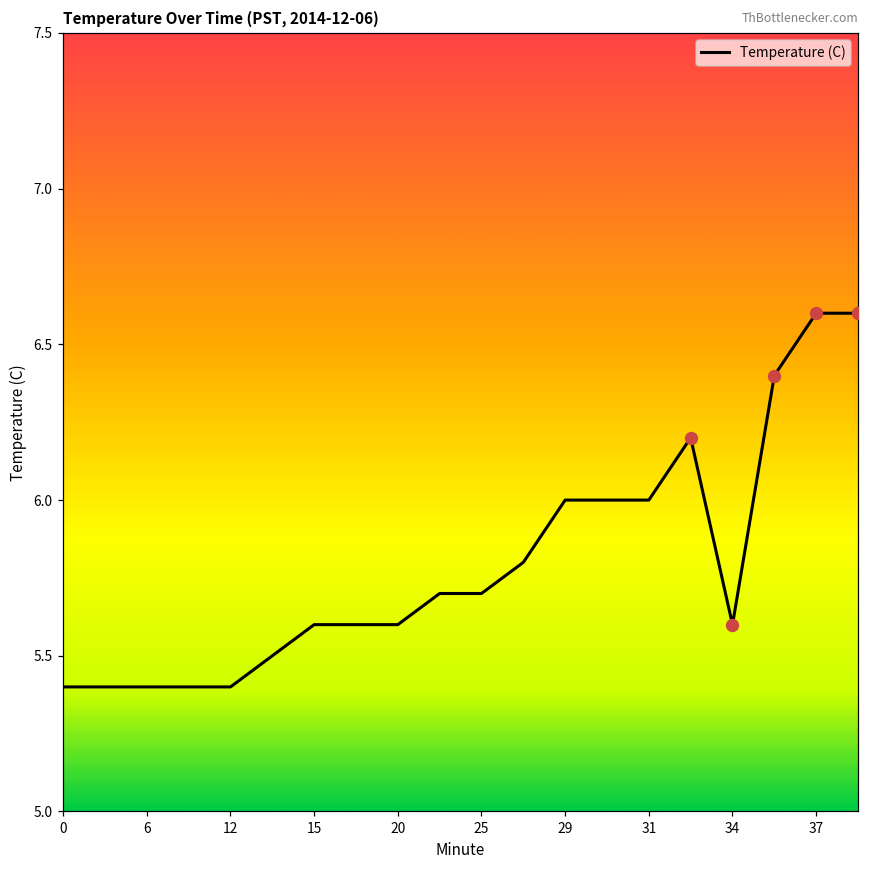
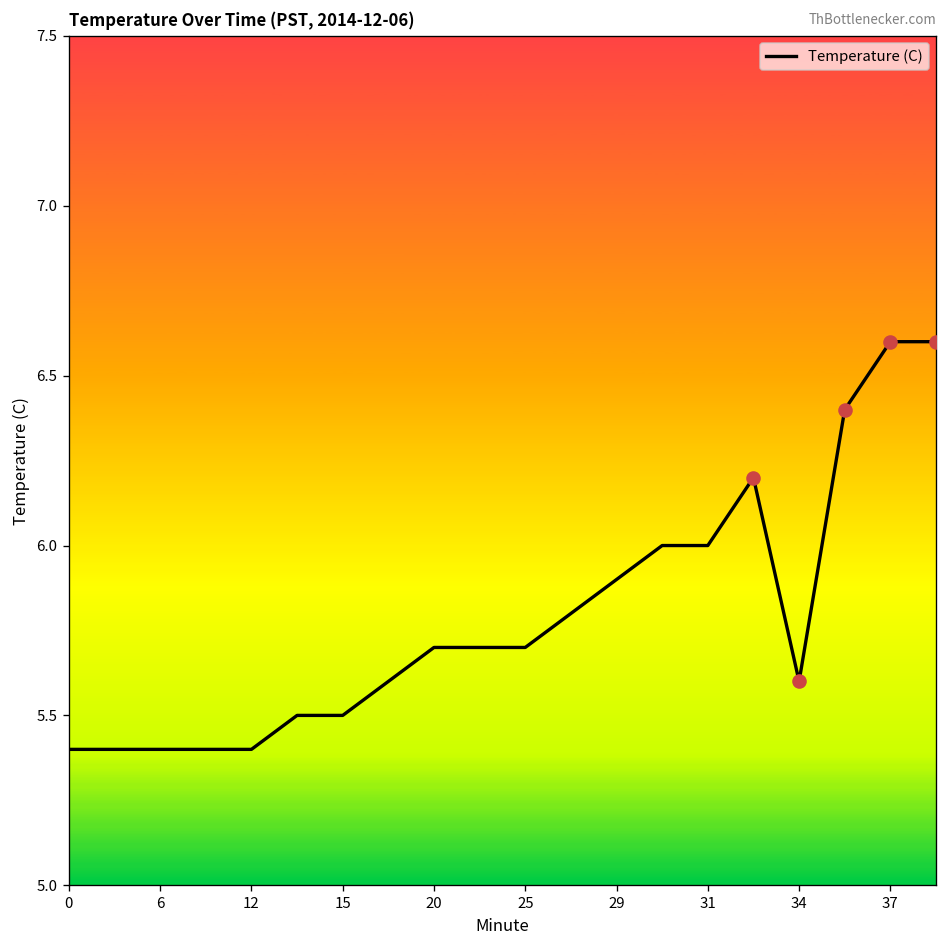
  {
    "Temperature (C)": {
      "0": 5.4,
      "6": 5.4,
      "12": 5.4,
-     "15": 5.6,
-     "20": 5.6,
+     "15": 5.5,
+     "20": 5.7,
      "25": 5.7,
-     "29": 6.0,
+     "29": 5.9,
      "31": 6.0
    }
  }
